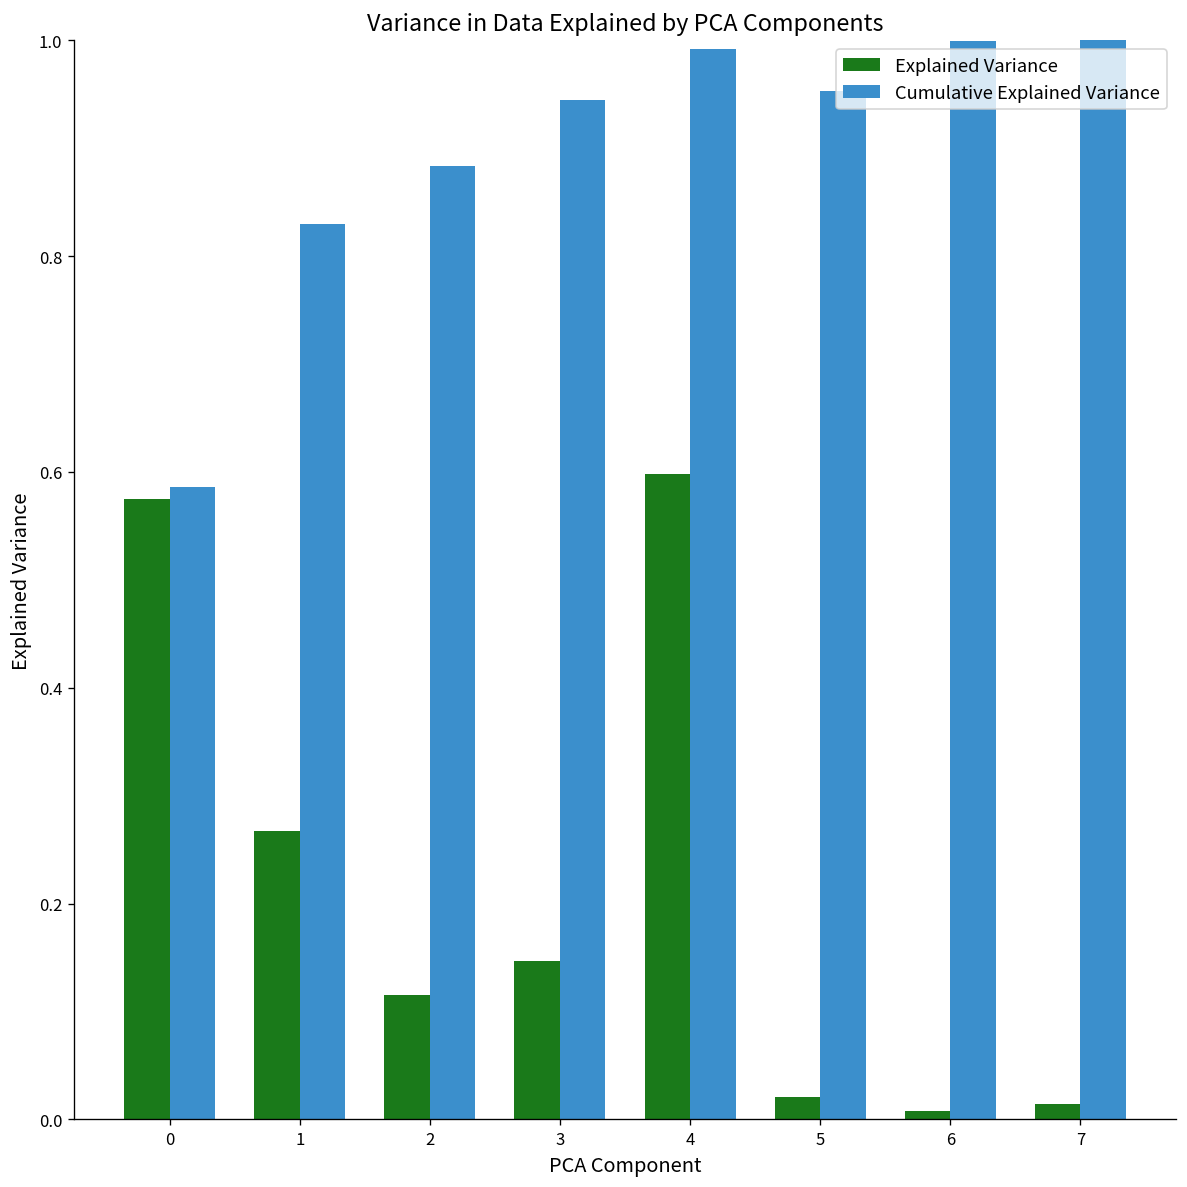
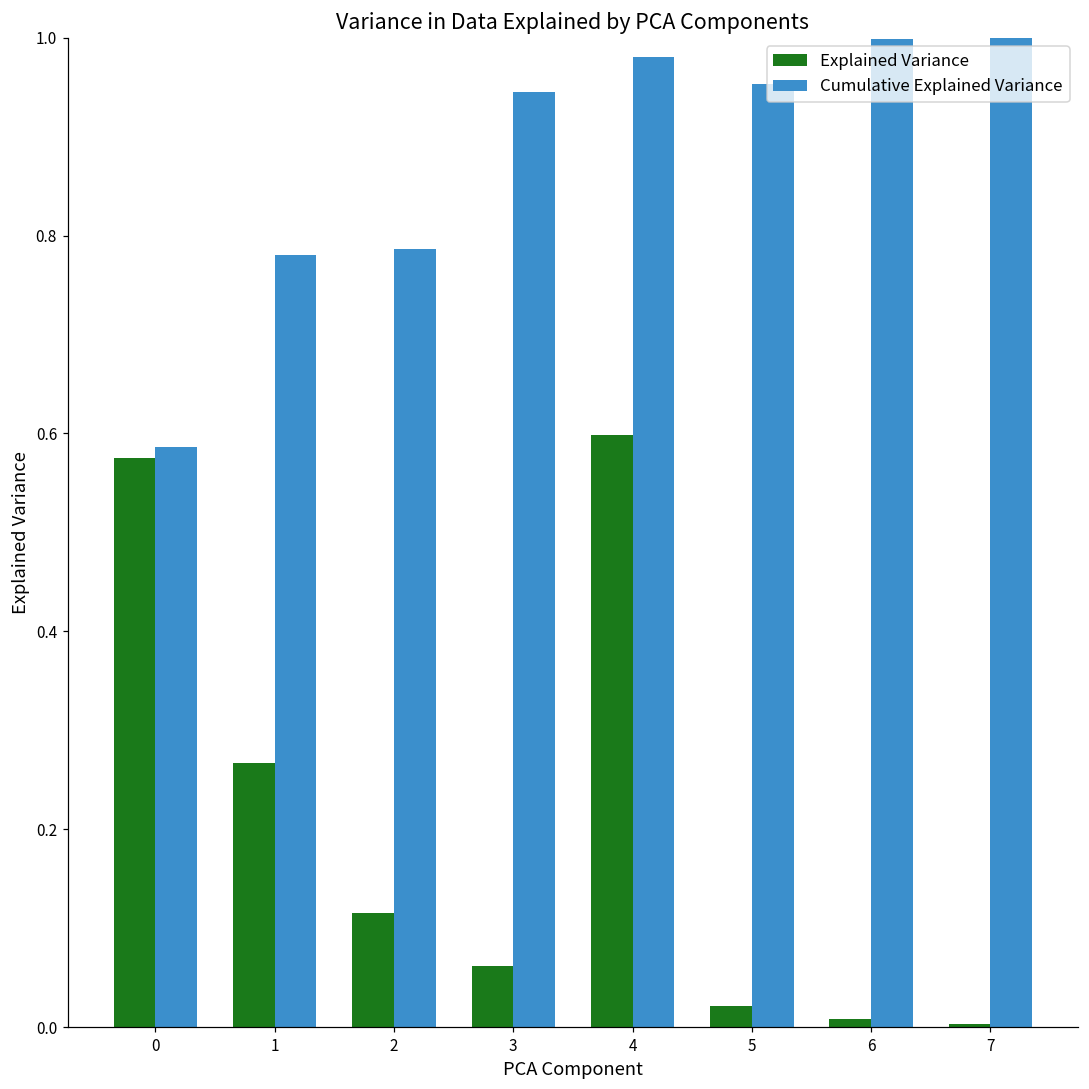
  {
    "Explained Variance": {
      "0": 0.58,
      "1": 0.27,
      "2": 0.12,
-     "3": 0.15,
+     "3": 0.06,
      "4": 0.60,
      "5": 0.02,
      "6": 0.01,
-     "7": 0.01
+     "7": 0.00
    },
    "Cumulative Explained Variance": {
      "0": 0.59,
-     "1": 0.83,
-     "2": 0.88,
+     "1": 0.78,
+     "2": 0.79,
      "3": 0.95,
-     "4": 0.99,
+     "4": 0.98,
      "6": 1.00,
      "7": 1.00
    }
  }
